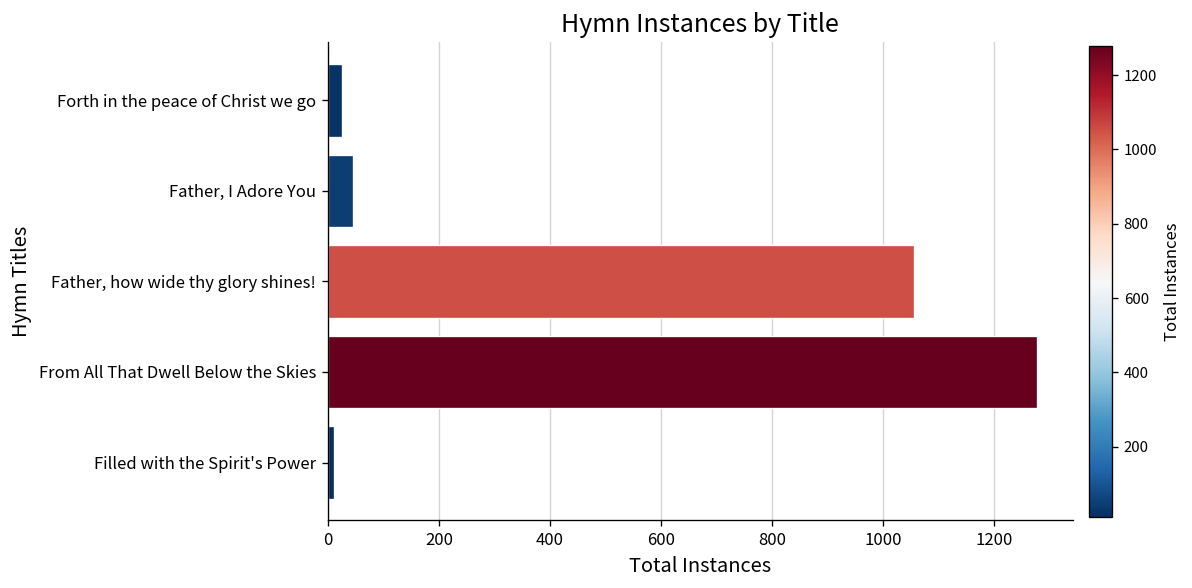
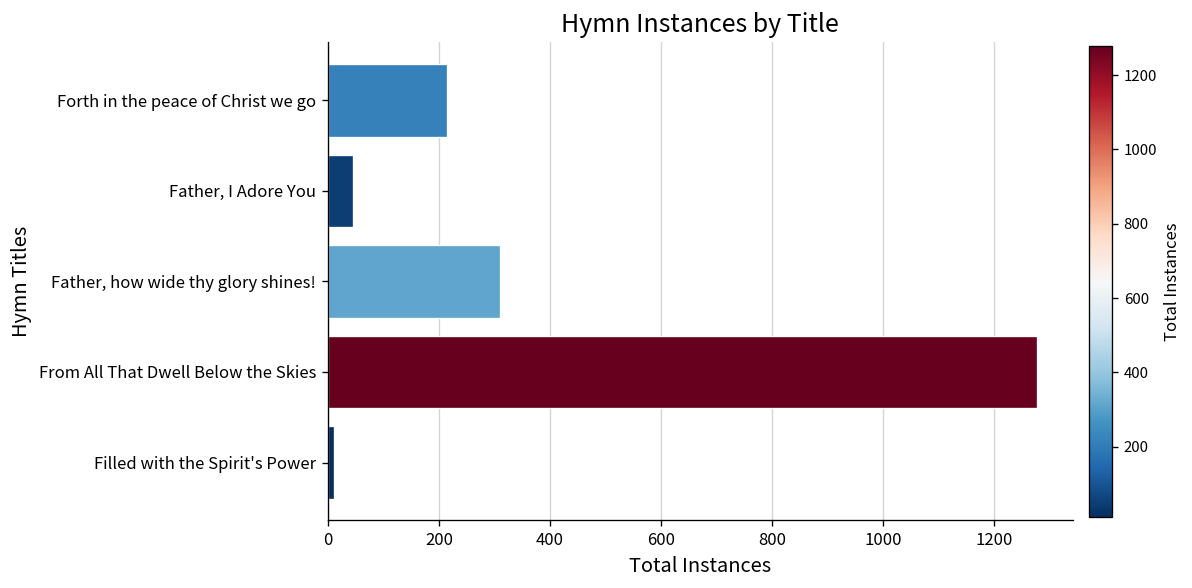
  {
-   "Forth in the peace of Christ we go": 30,
+   "Forth in the peace of Christ we go": 220,
    "Father, I Adore You": 50,
-   "Father, how wide thy glory shines!": 1060,
+   "Father, how wide thy glory shines!": 310,
    "From All That Dwell Below the Skies": 1280,
    "Filled with the Spirit's Power": 10
  }
